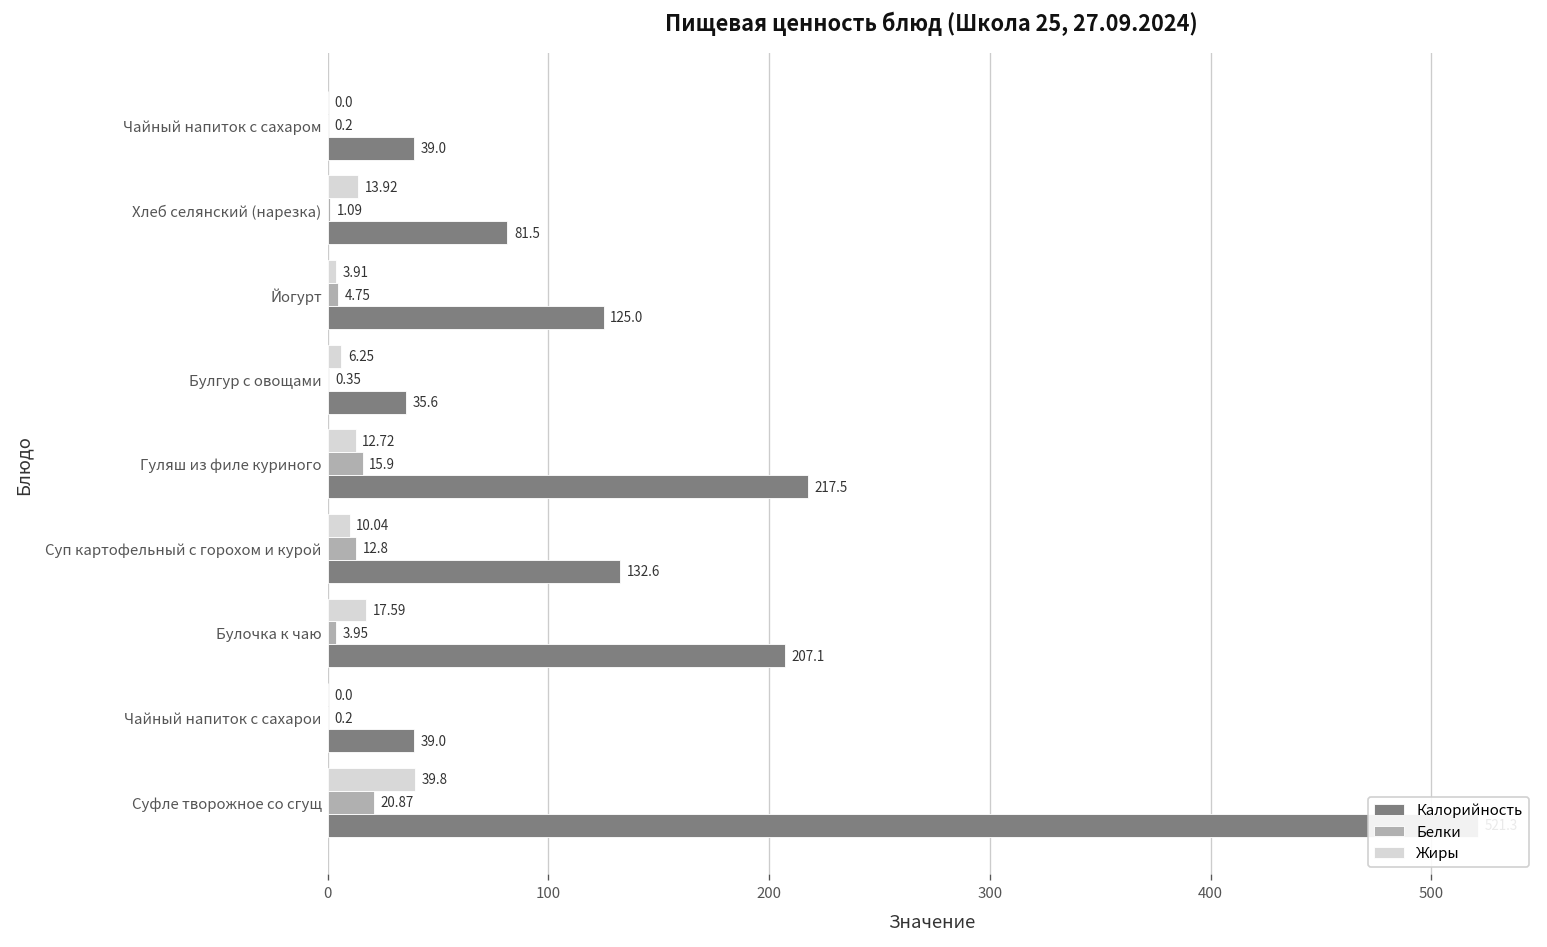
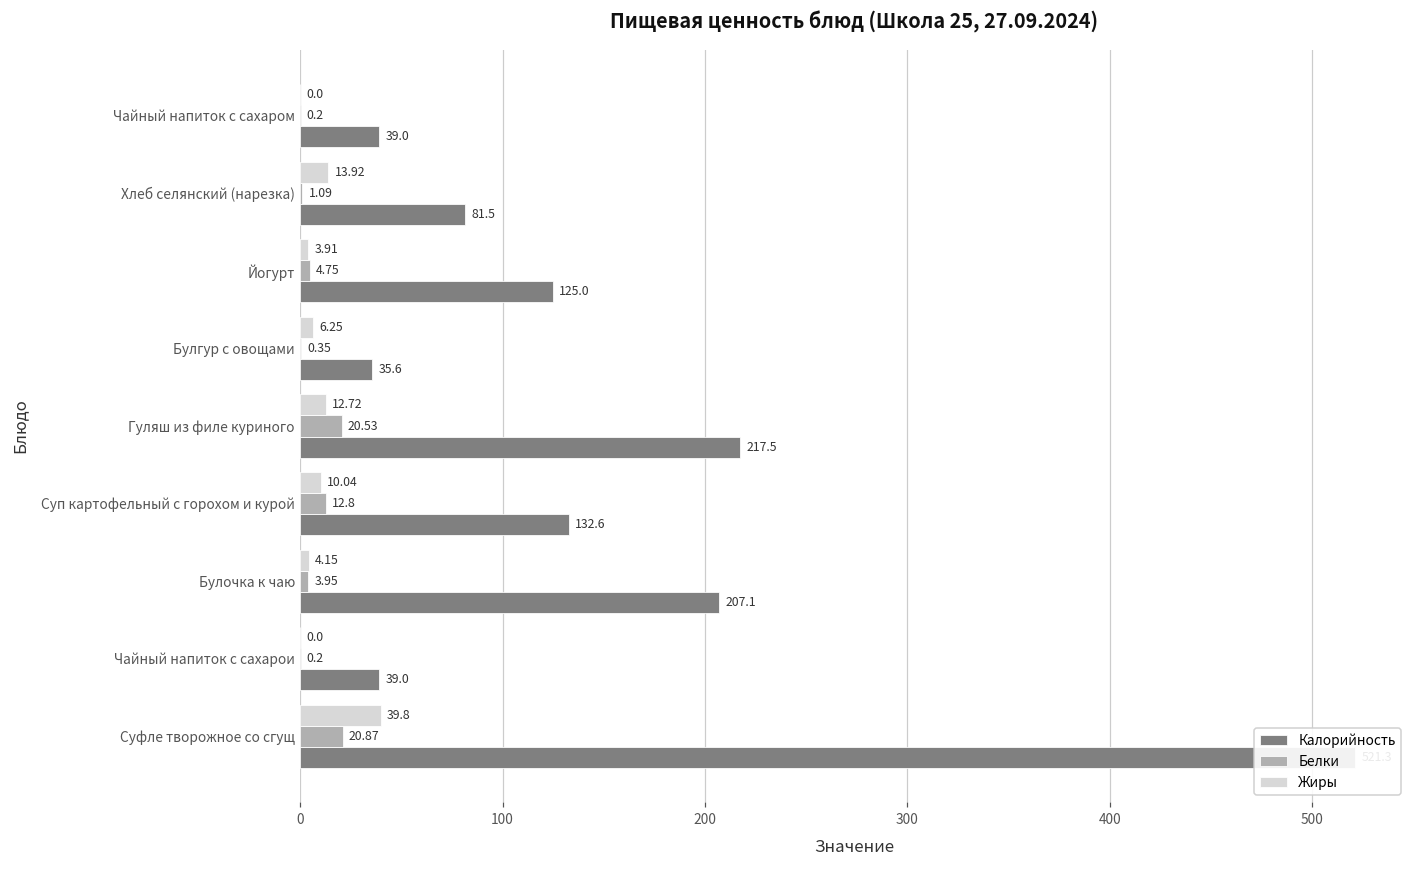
  {
    "Калорийность": {
      "Чайный напиток с сахаром": 39.0,
      "Хлеб селянский (нарезка)": 81.5,
      "Йогурт": 125.0,
      "Булгур с овощами": 35.6,
      "Гуляш из филе куриного": 217.5,
      "Суп картофельный с горохом и курой": 132.6,
      "Булочка к чаю": 207.1,
      "Чайный напиток с сахарои": 39.0
    },
    "Белки": {
      "Чайный напиток с сахаром": 0.2,
      "Хлеб селянский (нарезка)": 1.09,
      "Йогурт": 4.75,
      "Булгур с овощами": 0.35,
-     "Гуляш из филе куриного": 15.9,
+     "Гуляш из филе куриного": 20.53,
      "Суп картофельный с горохом и курой": 12.8,
      "Булочка к чаю": 3.95,
      "Чайный напиток с сахарои": 0.2,
      "Суфле творожное со сгущ": 20.87
    },
    "Жиры": {
      "Чайный напиток с сахаром": 0.0,
      "Хлеб селянский (нарезка)": 13.92,
      "Йогурт": 3.91,
      "Булгур с овощами": 6.25,
      "Гуляш из филе куриного": 12.72,
      "Суп картофельный с горохом и курой": 10.04,
-     "Булочка к чаю": 17.59,
+     "Булочка к чаю": 4.15,
      "Чайный напиток с сахарои": 0.0,
      "Суфле творожное со сгущ": 39.8
    }
  }
